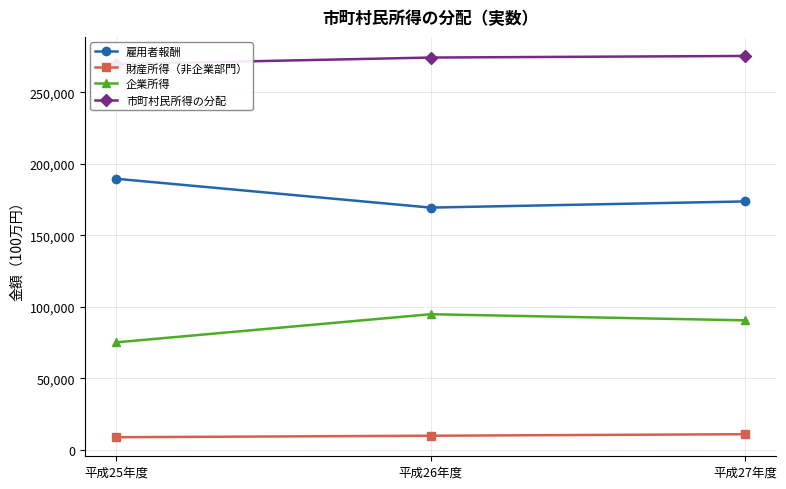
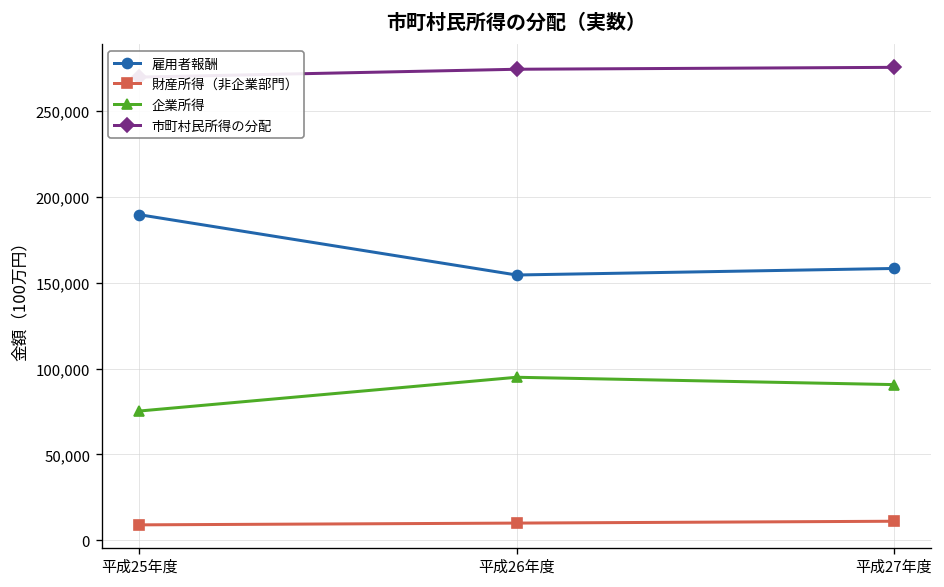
  {
    "雇用者報酬": {
      "平成25年度": "190,000",
-     "平成26年度": "169,000",
-     "平成27年度": "174,000"
+     "平成26年度": "155,000",
+     "平成27年度": "158,000"
    },
    "財産所得（非企業部門）": {
      "平成25年度": "9,000",
      "平成26年度": "10,000",
      "平成27年度": "11,000"
    },
    "企業所得": {
      "平成25年度": "75,000",
      "平成26年度": "95,000",
      "平成27年度": "91,000"
    },
    "市町村民所得の分配": {
      "平成26年度": "274,000",
      "平成27年度": "276,000"
    }
  }
